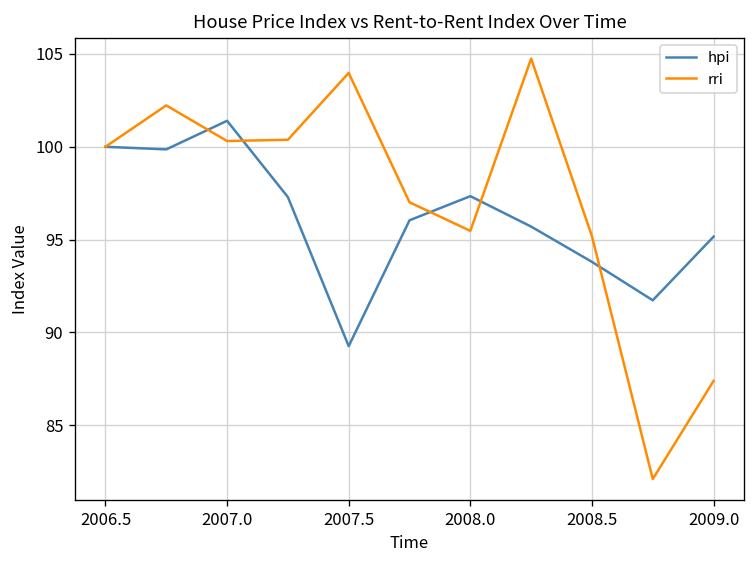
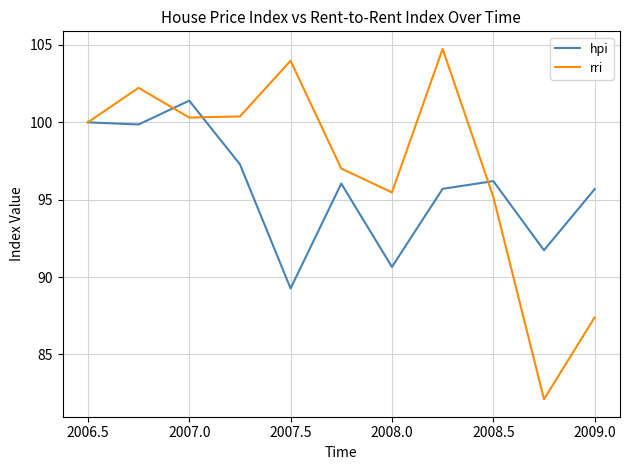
  {
    "hpi": {
      "2007.0": 101.4,
      "2007.5": 89.3,
-     "2008.0": 97.3,
-     "2008.5": 93.8,
-     "2009.0": 95.2
+     "2008.0": 90.7,
+     "2008.5": 96.2,
+     "2009.0": 95.7
    },
    "rri": {
      "2007.0": 100.3,
      "2007.5": 104.0,
      "2008.0": 95.5,
      "2008.5": 95.2,
      "2009.0": 87.4
    }
  }
